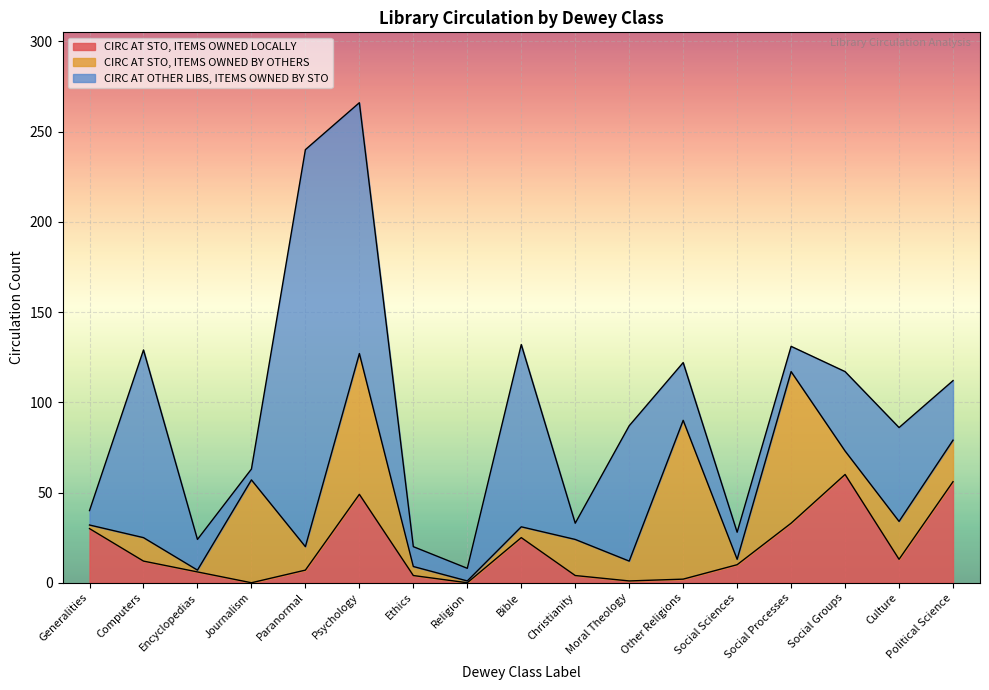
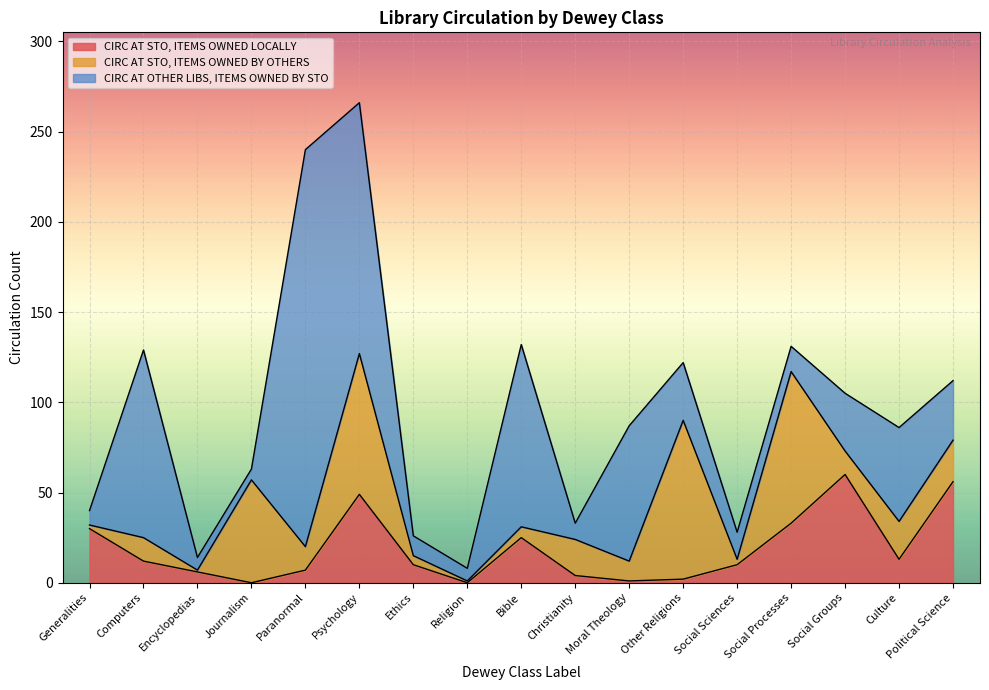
  {
    "CIRC AT STO, ITEMS OWNED LOCALLY": {
      "Generalities": 30,
      "Computers": 12,
      "Journalism": 0,
      "Paranormal": 7,
      "Psychology": 49,
-     "Ethics": 4,
+     "Ethics": 10,
      "Bible": 25,
      "Christianity": 4,
      "Moral Theology": 1,
      "Other Religions": 2,
      "Social Sciences": 10,
      "Social Processes": 33,
      "Social Groups": 60,
      "Culture": 13,
      "Political Science": 56
    },
    "CIRC AT STO, ITEMS OWNED BY OTHERS": {
      "Generalities": 2,
      "Computers": 13,
      "Journalism": 57,
      "Paranormal": 13,
      "Psychology": 78,
      "Ethics": 5,
      "Bible": 6,
      "Christianity": 20,
      "Moral Theology": 11,
      "Other Religions": 88,
      "Social Sciences": 3,
      "Social Processes": 84,
      "Social Groups": 13,
      "Culture": 21,
      "Political Science": 23
    },
    "CIRC AT OTHER LIBS, ITEMS OWNED BY STO": {
      "Generalities": 8,
      "Computers": 104,
-     "Encyclopedias": 17,
+     "Encyclopedias": 7,
      "Journalism": 6,
      "Paranormal": 220,
      "Psychology": 139,
      "Ethics": 11,
      "Religion": 7,
      "Bible": 101,
      "Christianity": 9,
      "Moral Theology": 75,
      "Other Religions": 32,
      "Social Sciences": 15,
      "Social Processes": 14,
-     "Social Groups": 44,
+     "Social Groups": 32,
      "Culture": 52,
      "Political Science": 33
    }
  }
